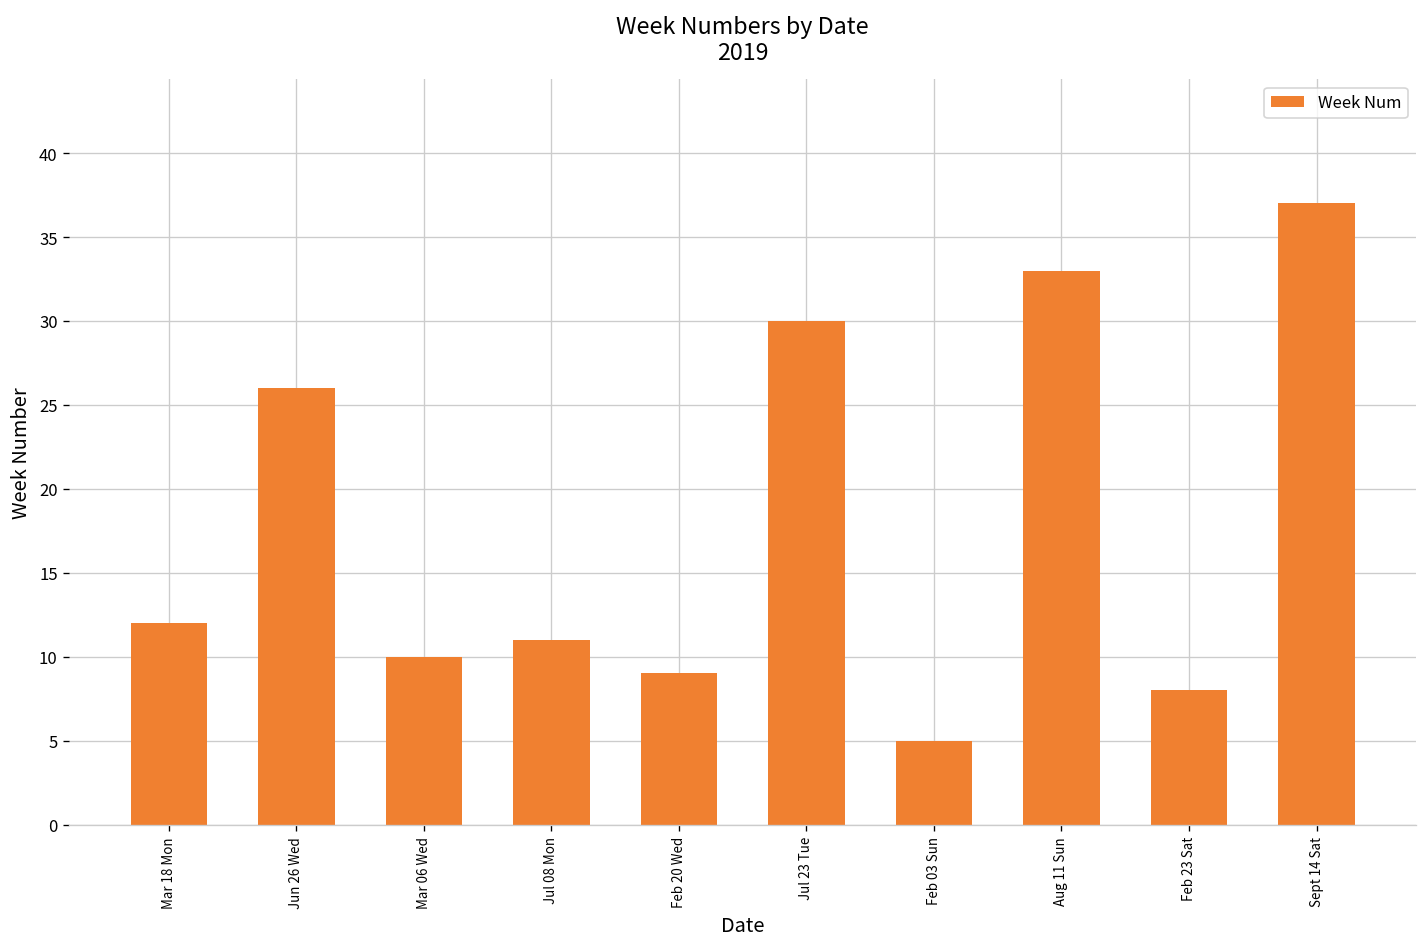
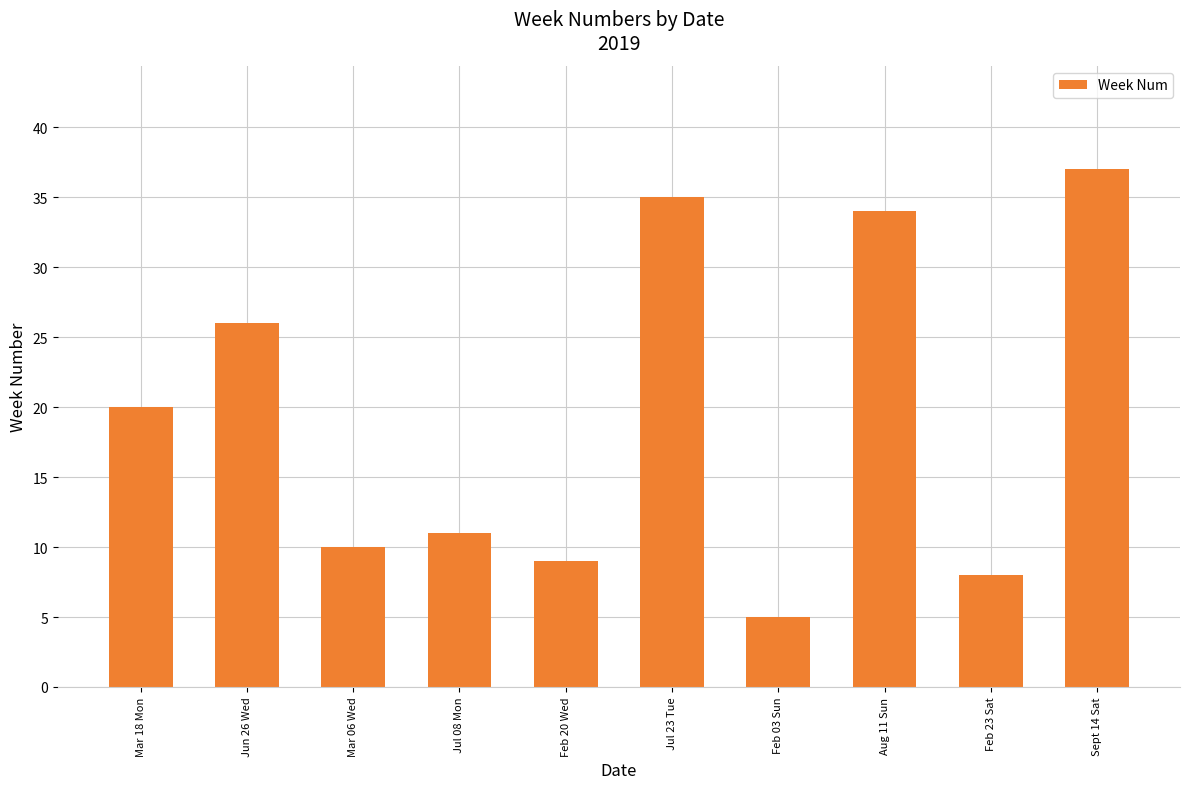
  {
-   "Mar 18 Mon": 12,
+   "Mar 18 Mon": 20,
    "Jun 26 Wed": 26,
    "Mar 06 Wed": 10,
    "Jul 08 Mon": 11,
    "Feb 20 Wed": 9,
-   "Jul 23 Tue": 30,
+   "Jul 23 Tue": 35,
    "Feb 03 Sun": 5,
-   "Aug 11 Sun": 33,
+   "Aug 11 Sun": 34,
    "Feb 23 Sat": 8,
    "Sept 14 Sat": 37
  }
